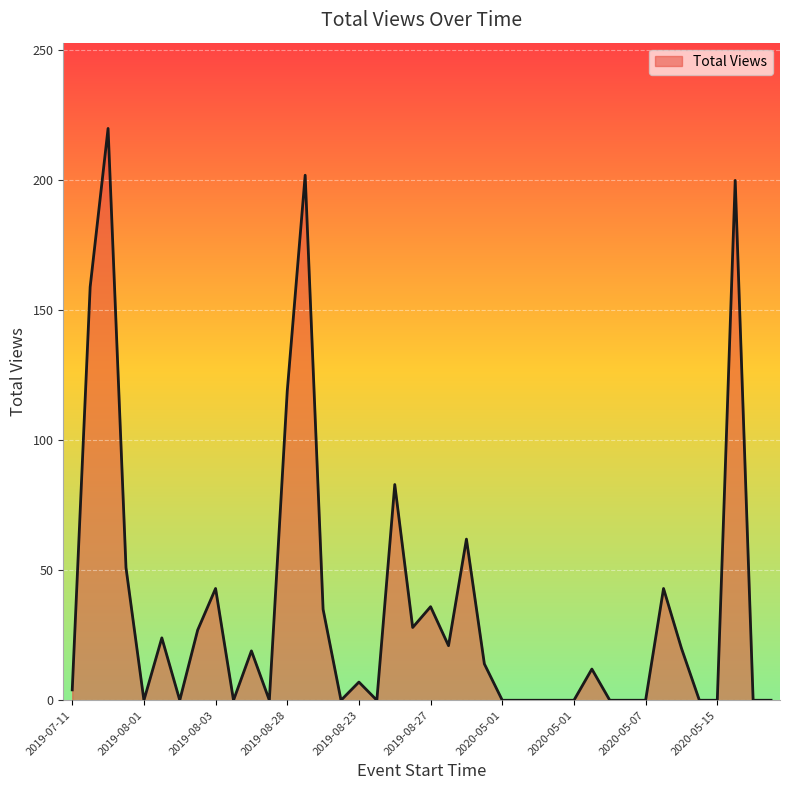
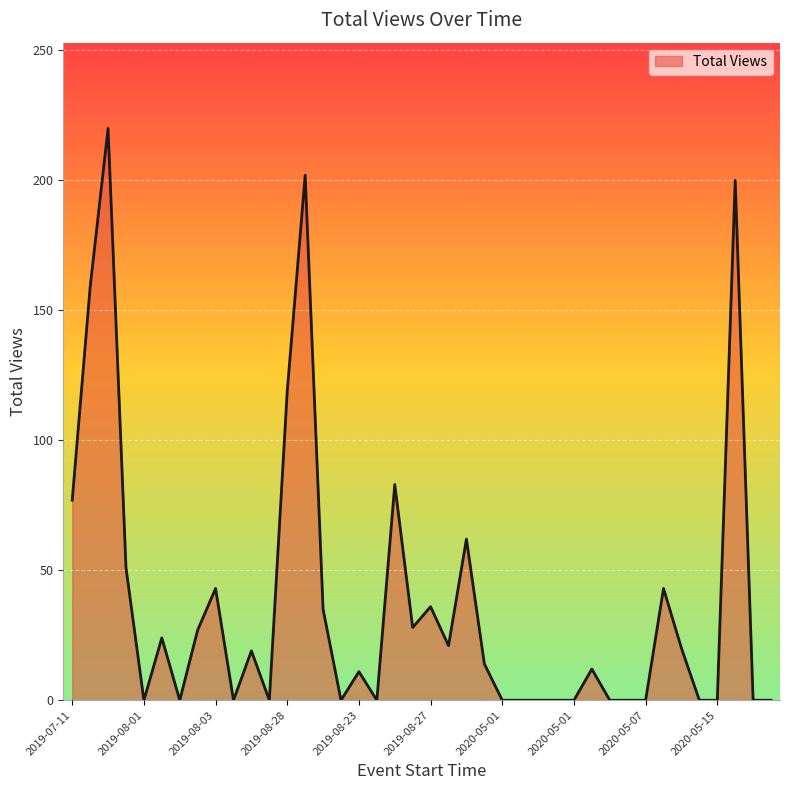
  {
-   "2019-07-11": 4,
+   "2019-07-11": 77,
    "2019-08-01": 0,
    "2019-08-28": 119,
-   "2019-08-23": 7,
+   "2019-08-23": 11,
    "2019-08-27": 36,
    "2020-05-07": 0,
    "2020-05-15": 0
  }
